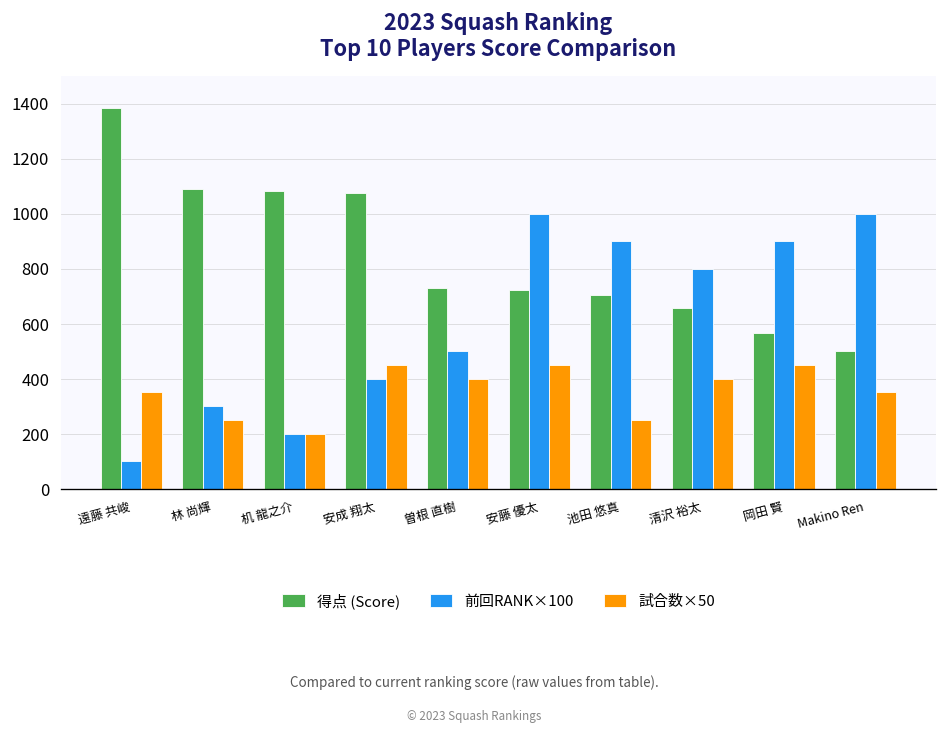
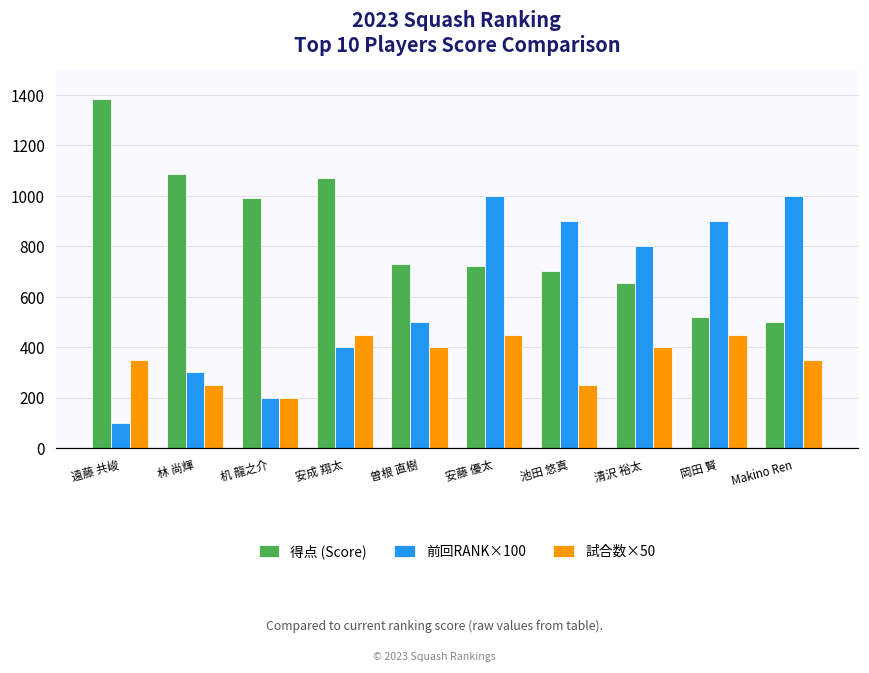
  {
    "得点 (Score)": {
      "遠藤 共峻": 1380,
      "林 尚輝": 1090,
-     "机 龍之介": 1080,
+     "机 龍之介": 990,
      "安成 翔太": 1070,
      "曽根 直樹": 730,
      "安藤 優太": 720,
      "池田 悠真": 700,
      "清沢 裕太": 660,
-     "岡田 賢": 570,
+     "岡田 賢": 520,
      "Makino Ren": 500
    },
    "前回RANK×100": {
      "遠藤 共峻": 100,
      "林 尚輝": 300,
      "机 龍之介": 200,
      "安成 翔太": 400,
      "曽根 直樹": 500,
      "安藤 優太": 1000,
      "池田 悠真": 900,
      "清沢 裕太": 800,
      "岡田 賢": 900,
      "Makino Ren": 1000
    },
    "試合数×50": {
      "遠藤 共峻": 350,
      "林 尚輝": 250,
      "机 龍之介": 200,
      "安成 翔太": 450,
      "曽根 直樹": 400,
      "安藤 優太": 450,
      "池田 悠真": 250,
      "清沢 裕太": 400,
      "岡田 賢": 450,
      "Makino Ren": 350
    }
  }
